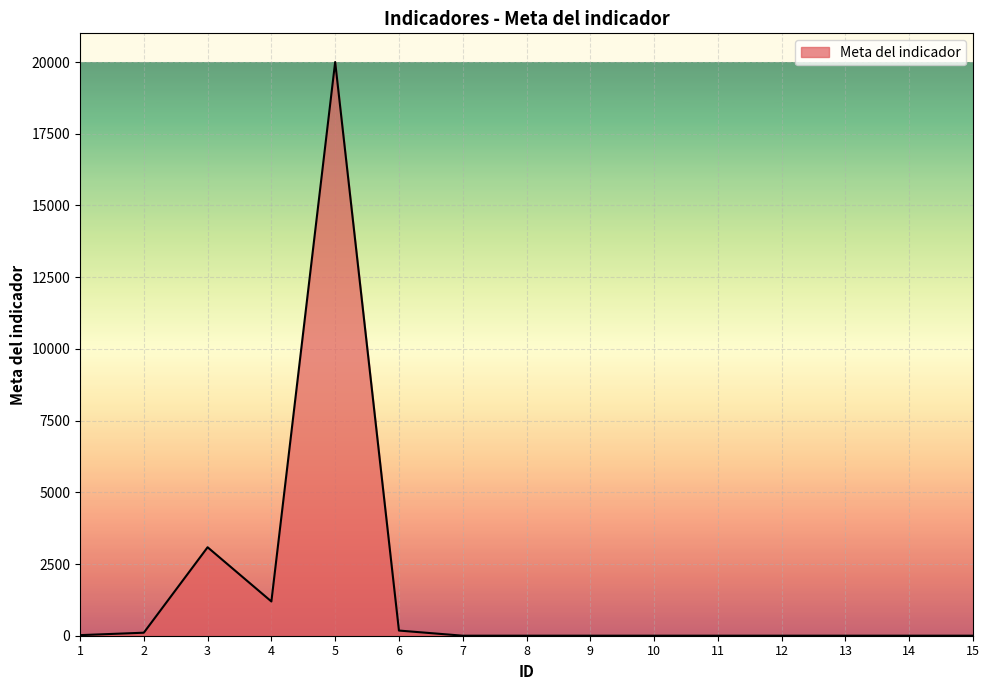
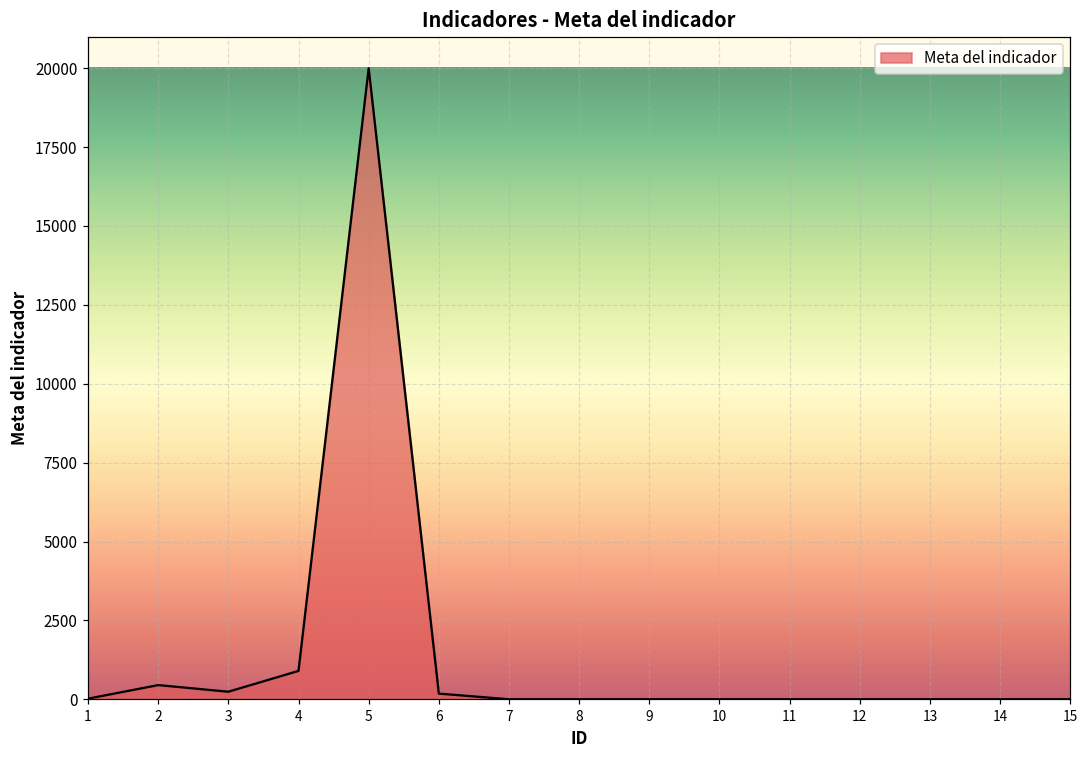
  {
    "1": 0,
-   "2": 100,
-   "3": 3100,
-   "4": 1200,
+   "2": 500,
+   "3": 200,
+   "4": 900,
    "5": 20000,
    "6": 200,
    "7": 0,
    "8": 0,
    "9": 0,
    "10": 0,
    "11": 0,
    "12": 0,
    "13": 0,
    "14": 0,
    "15": 0
  }
